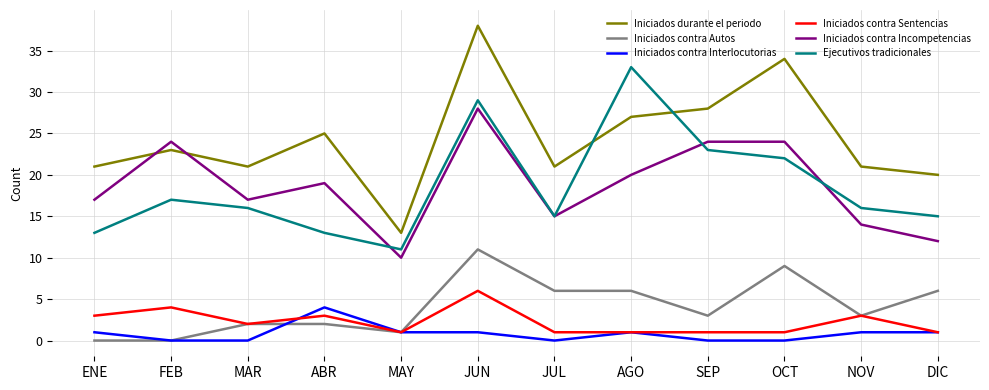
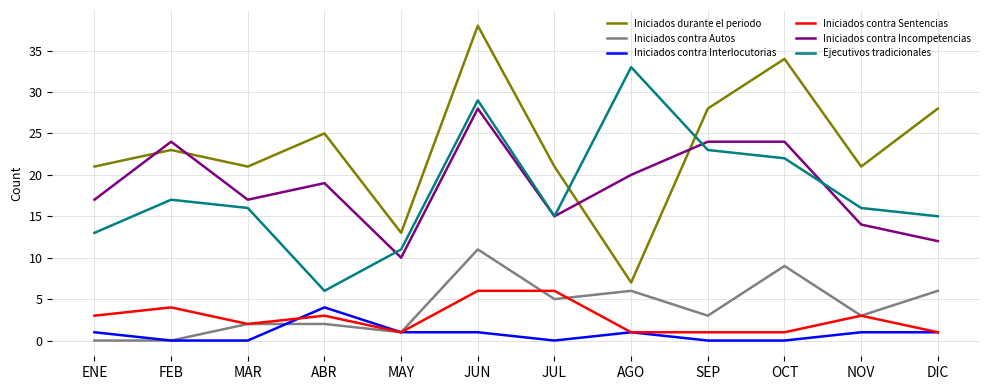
  {
    "Iniciados durante el periodo": {
      "ENE": 21,
      "FEB": 23,
      "MAR": 21,
      "ABR": 25,
      "MAY": 13,
      "JUN": 38,
      "JUL": 21,
-     "AGO": 27,
+     "AGO": 7,
      "SEP": 28,
      "OCT": 34,
      "NOV": 21,
-     "DIC": 20
+     "DIC": 28
    },
    "Iniciados contra Autos": {
      "ENE": 0,
      "ABR": 2,
      "JUN": 11,
-     "JUL": 6,
+     "JUL": 5,
      "AGO": 6,
      "SEP": 3,
      "OCT": 9,
      "DIC": 6
    },
    "Iniciados contra Interlocutorias": {
      "ENE": 1,
      "MAR": 0,
      "ABR": 4,
      "JUN": 1,
      "JUL": 0,
      "SEP": 0,
      "OCT": 0,
      "NOV": 1
    },
    "Iniciados contra Sentencias": {
      "ENE": 3,
      "FEB": 4,
      "ABR": 3,
      "JUN": 6,
-     "JUL": 1,
+     "JUL": 6,
      "SEP": 1,
      "OCT": 1
    },
    "Iniciados contra Incompetencias": {
      "ENE": 17,
      "FEB": 24,
      "MAR": 17,
      "ABR": 19,
      "MAY": 10,
      "JUN": 28,
      "AGO": 20,
      "SEP": 24,
      "OCT": 24,
      "NOV": 14,
      "DIC": 12
    },
    "Ejecutivos tradicionales": {
      "ENE": 13,
      "FEB": 17,
      "MAR": 16,
-     "ABR": 13,
+     "ABR": 6,
      "MAY": 11,
      "JUN": 29,
      "AGO": 33,
      "SEP": 23,
      "OCT": 22,
      "NOV": 16,
      "DIC": 15
    }
  }
